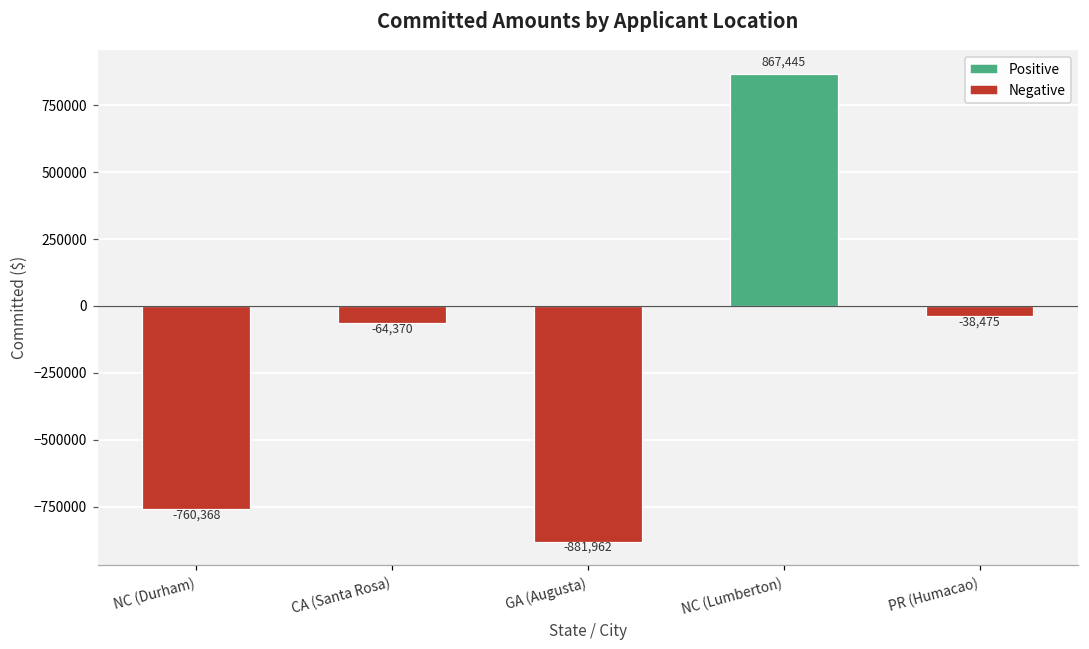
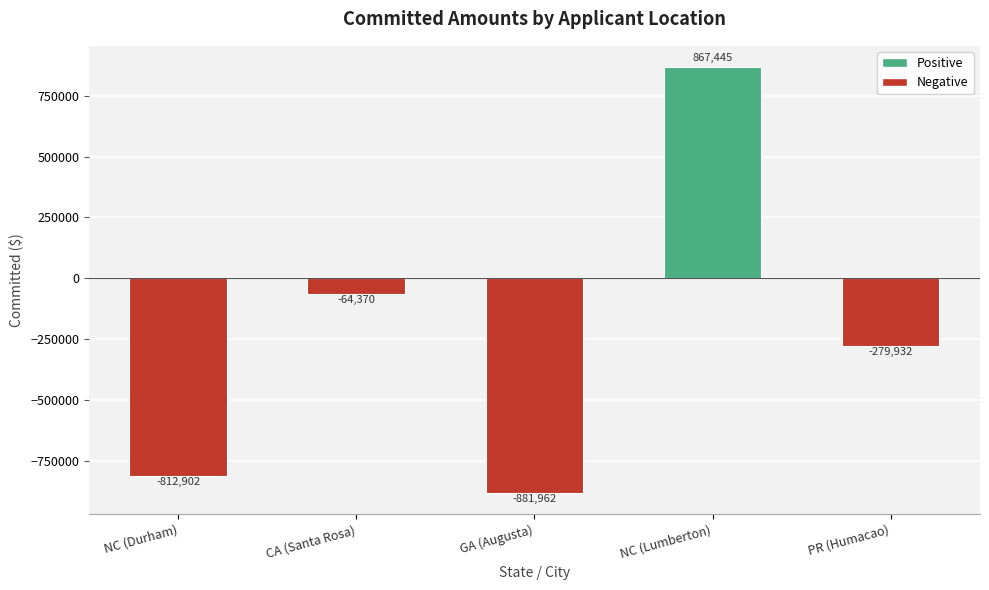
  {
-   "NC (Durham)": "-760,368",
+   "NC (Durham)": "-812,902",
    "CA (Santa Rosa)": "-64,370",
    "GA (Augusta)": "-881,962",
    "NC (Lumberton)": "867,445",
-   "PR (Humacao)": "-38,475"
+   "PR (Humacao)": "-279,932"
  }
